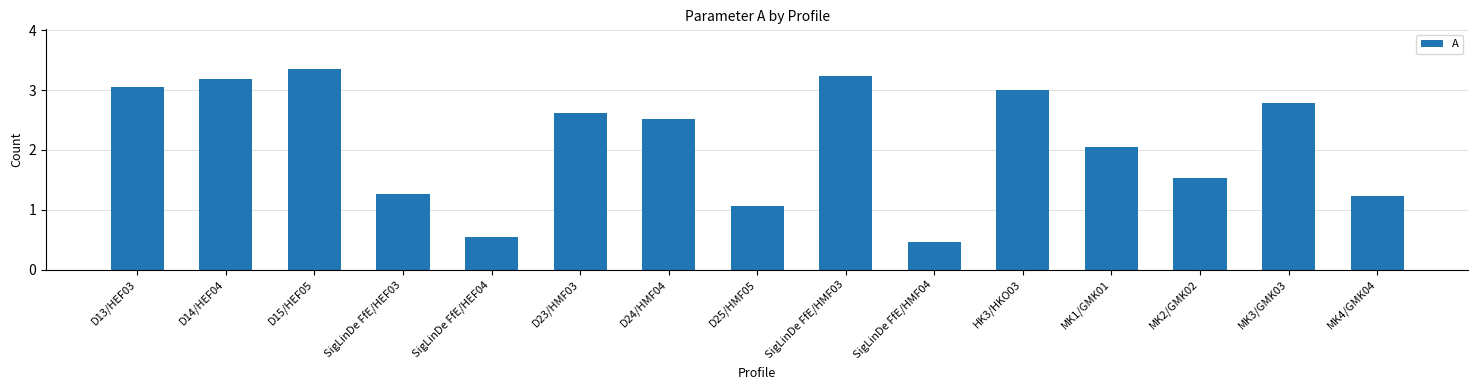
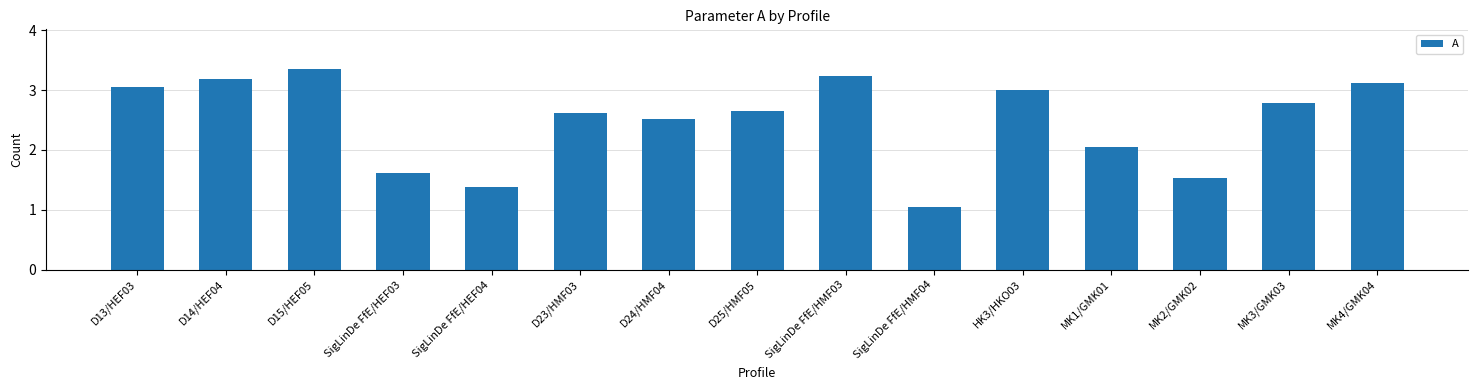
  {
    "D13/HEF03": 3.0,
    "D14/HEF04": 3.2,
    "D15/HEF05": 3.3,
-   "SigLinDe FfE/HEF03": 1.3,
-   "SigLinDe FfE/HEF04": 0.5,
+   "SigLinDe FfE/HEF03": 1.6,
+   "SigLinDe FfE/HEF04": 1.4,
    "D23/HMF03": 2.6,
    "D24/HMF04": 2.5,
-   "D25/HMF05": 1.1,
+   "D25/HMF05": 2.7,
    "SigLinDe FfE/HMF03": 3.2,
-   "SigLinDe FfE/HMF04": 0.5,
+   "SigLinDe FfE/HMF04": 1.0,
    "HK3/HKO03": 3.0,
    "MK1/GMK01": 2.0,
    "MK2/GMK02": 1.5,
    "MK3/GMK03": 2.8,
-   "MK4/GMK04": 1.2
+   "MK4/GMK04": 3.1
  }
